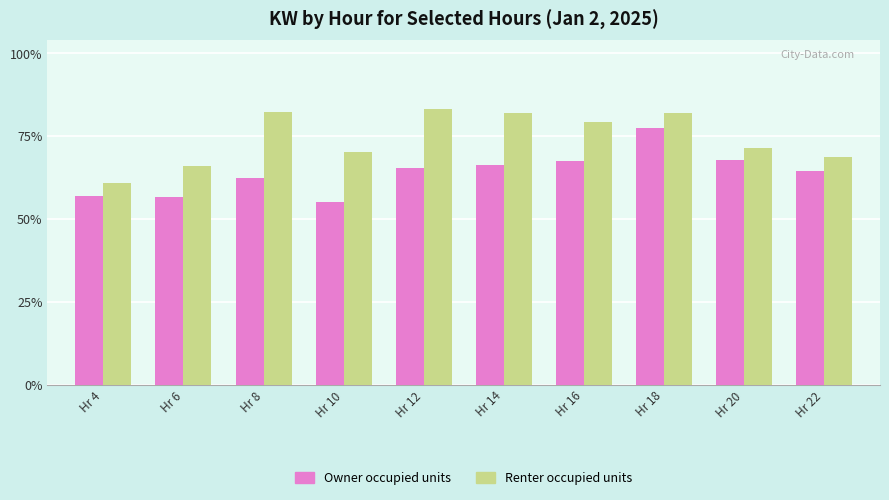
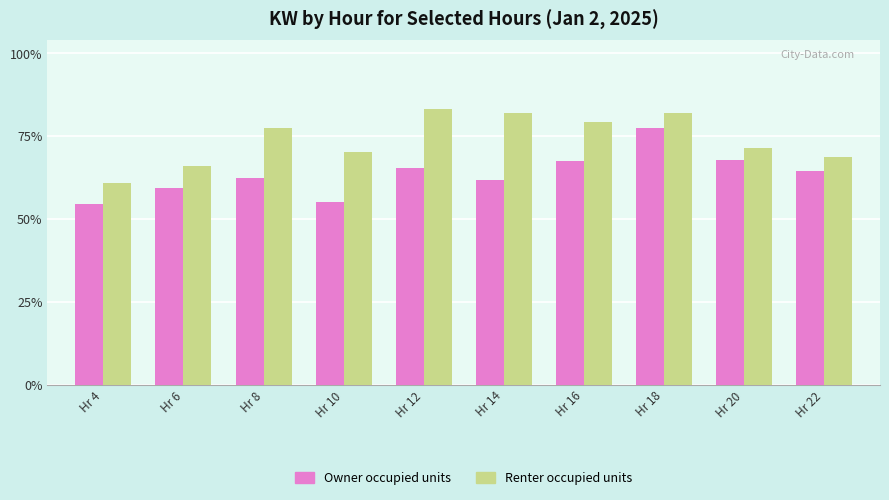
  {
    "Owner occupied units": {
-     "Hr 4": "57%",
-     "Hr 6": "57%",
+     "Hr 4": "54%",
+     "Hr 6": "59%",
      "Hr 8": "62%",
      "Hr 10": "55%",
      "Hr 12": "65%",
-     "Hr 14": "66%",
+     "Hr 14": "62%",
      "Hr 16": "68%",
      "Hr 18": "78%",
      "Hr 20": "68%",
      "Hr 22": "65%"
    },
    "Renter occupied units": {
      "Hr 4": "61%",
      "Hr 6": "66%",
-     "Hr 8": "82%",
+     "Hr 8": "77%",
      "Hr 10": "70%",
      "Hr 12": "83%",
      "Hr 14": "82%",
      "Hr 16": "79%",
      "Hr 18": "82%",
      "Hr 20": "71%",
      "Hr 22": "69%"
    }
  }
